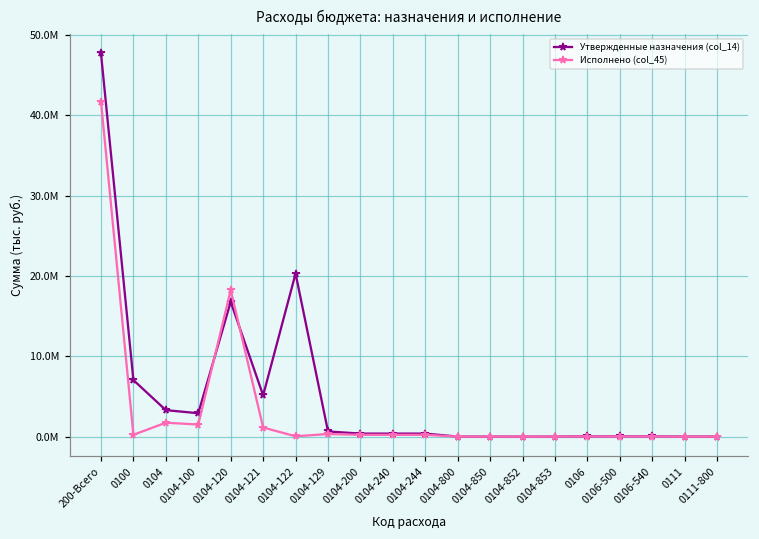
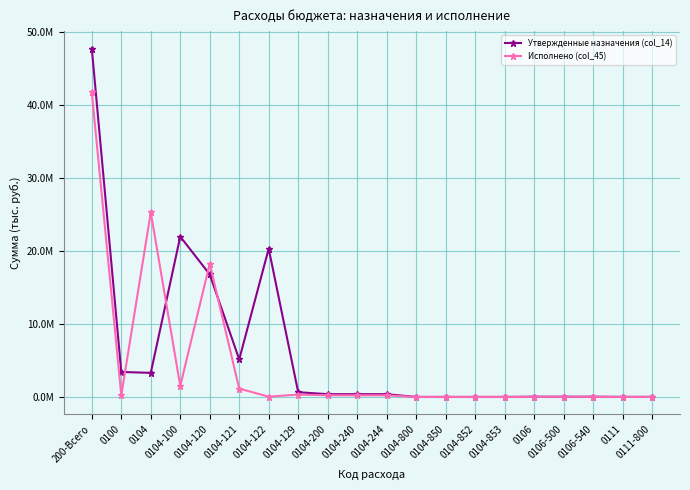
  {
    "Утвержденные назначения (col_14)": {
      "200-Всего": 48000000,
-     "0100": 7000000,
+     "0100": 3000000,
      "0104": 3000000,
-     "0104-100": 3000000,
+     "0104-100": 22000000,
      "0104-120": 17000000,
      "0104-121": 5000000,
      "0104-122": 20000000
    },
    "Исполнено (col_45)": {
      "200-Всего": 42000000,
      "0100": 0,
-     "0104": 2000000,
+     "0104": 25000000,
      "0104-100": 2000000,
      "0104-120": 18000000,
      "0104-121": 1000000,
      "0104-122": 0
    }
  }
